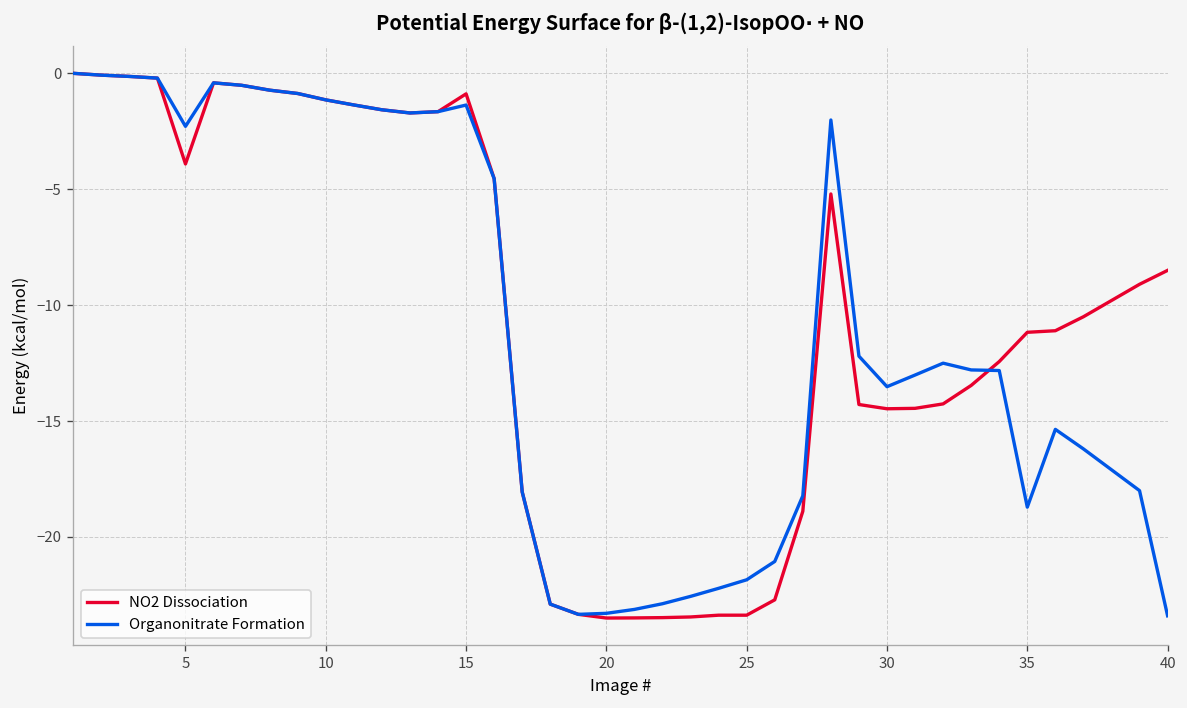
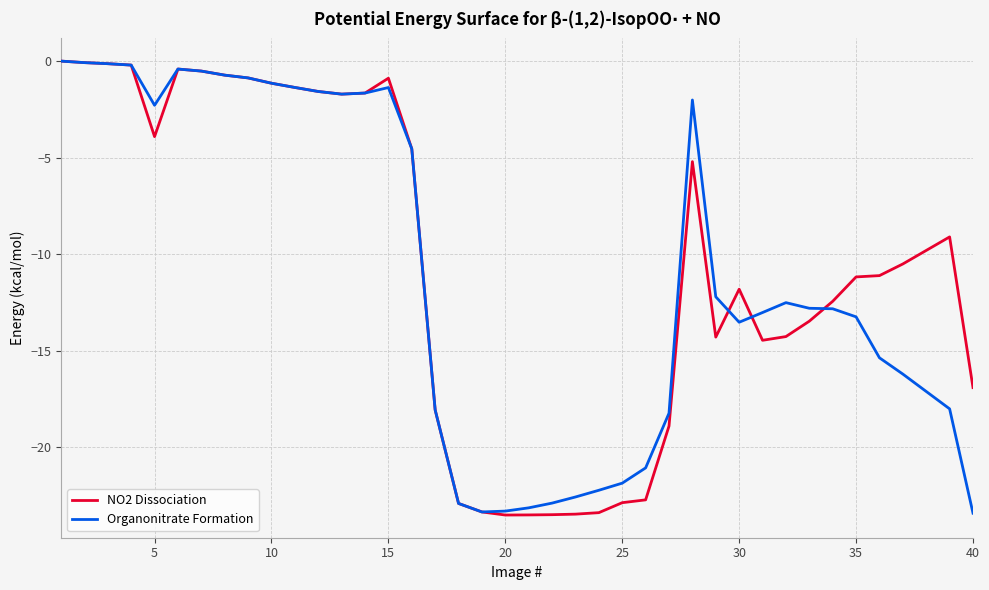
  {
    "NO2 Dissociation": {
      "5": -3.9,
      "15": -0.9,
      "20": -23.5,
-     "25": -23.4,
-     "30": -14.5,
+     "25": -22.9,
+     "30": -11.8,
      "35": -11.2,
-     "40": -8.5
+     "40": -16.9
    },
    "Organonitrate Formation": {
      "5": -2.3,
      "15": -1.4,
      "20": -23.3,
      "25": -21.8,
      "30": -13.5,
-     "35": -18.7,
+     "35": -13.2,
      "40": -23.4
    }
  }
